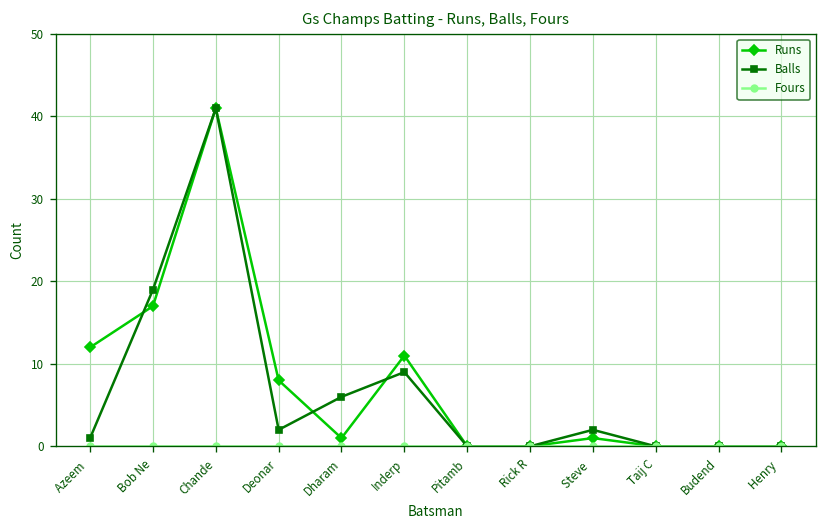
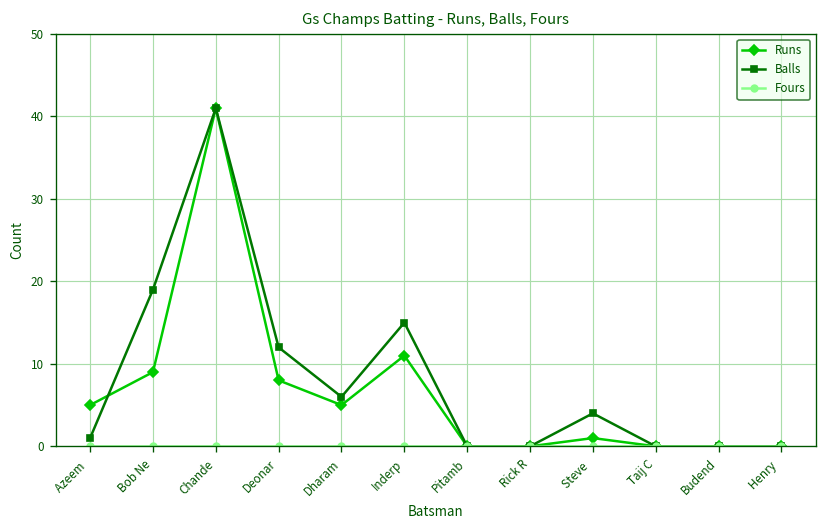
  {
    "Runs": {
-     "Azeem": 12,
-     "Bob Ne": 17,
+     "Azeem": 5,
+     "Bob Ne": 9,
      "Deonar": 8,
-     "Dharam": 1,
+     "Dharam": 5,
      "Inderp": 11,
      "Steve": 1
    },
    "Balls": {
      "Azeem": 1,
      "Bob Ne": 19,
-     "Deonar": 2,
+     "Deonar": 12,
      "Dharam": 6,
-     "Inderp": 9,
-     "Steve": 2
+     "Inderp": 15,
+     "Steve": 4
    },
    "Fours": {
      "Azeem": 0,
      "Bob Ne": 0,
      "Chande": 0,
      "Deonar": 0,
      "Dharam": 0,
      "Inderp": 0,
      "Steve": 0
    }
  }
